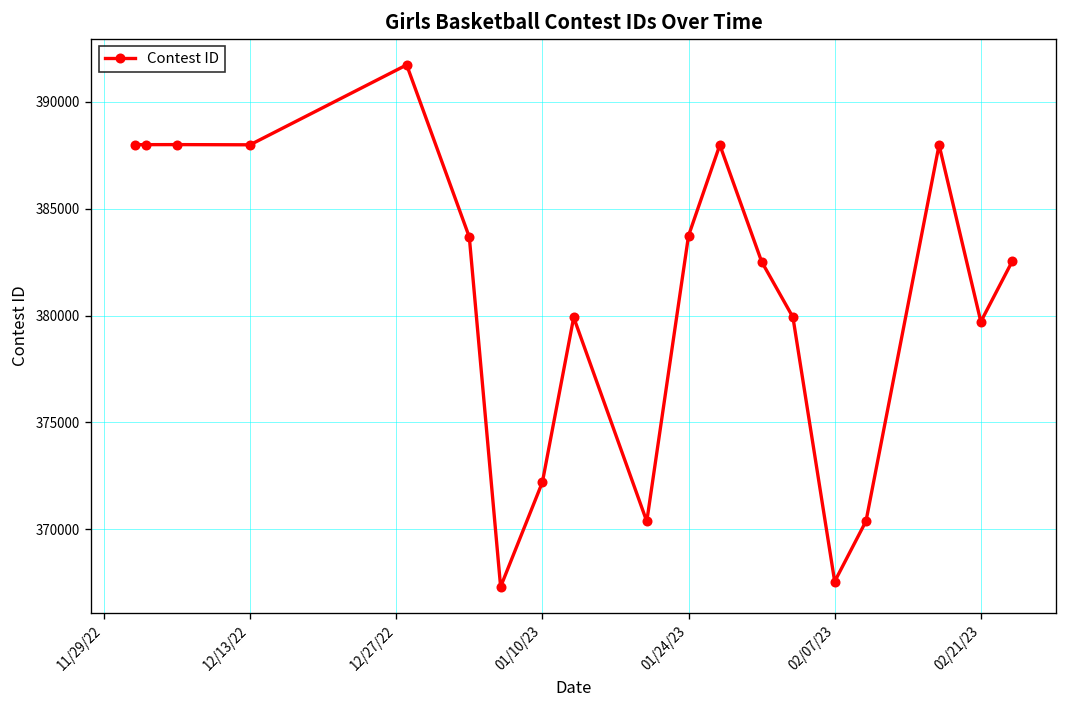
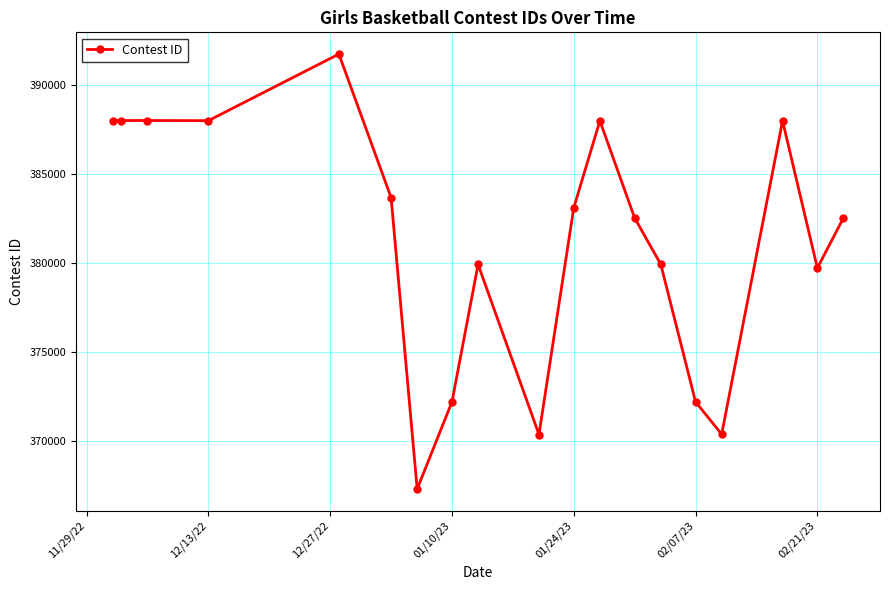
  {
    "12/13/22": 388000,
    "01/10/23": 372200,
-   "01/24/23": 383700,
-   "02/07/23": 367600,
+   "01/24/23": 383100,
+   "02/07/23": 372200,
    "02/21/23": 379700
  }
